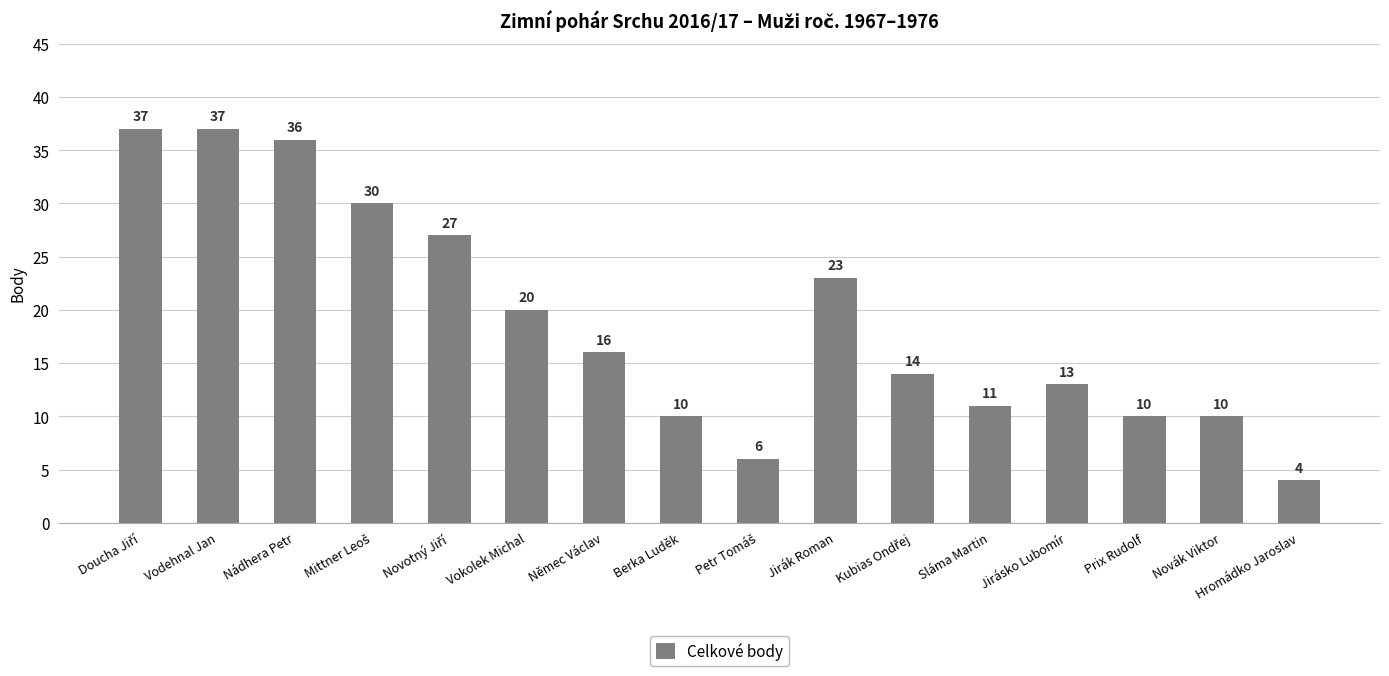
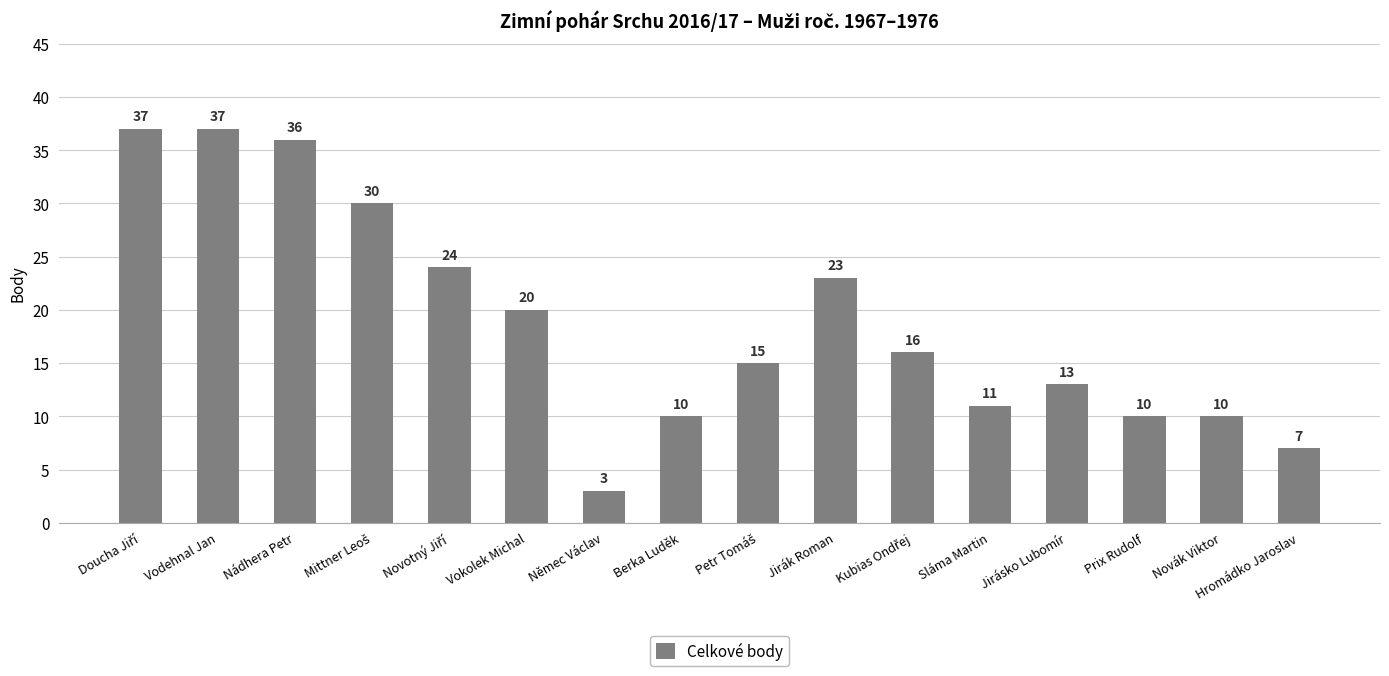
  {
    "Doucha Jiří": 37,
    "Vodehnal Jan": 37,
    "Nádhera Petr": 36,
    "Mittner Leoš": 30,
-   "Novotný Jiří": 27,
+   "Novotný Jiří": 24,
    "Vokolek Michal": 20,
-   "Němec Václav": 16,
+   "Němec Václav": 3,
    "Berka Luděk": 10,
-   "Petr Tomáš": 6,
+   "Petr Tomáš": 15,
    "Jirák Roman": 23,
-   "Kubias Ondřej": 14,
+   "Kubias Ondřej": 16,
    "Sláma Martin": 11,
    "Jirásko Lubomír": 13,
    "Prix Rudolf": 10,
    "Novák Viktor": 10,
-   "Hromádko Jaroslav": 4
+   "Hromádko Jaroslav": 7
  }
